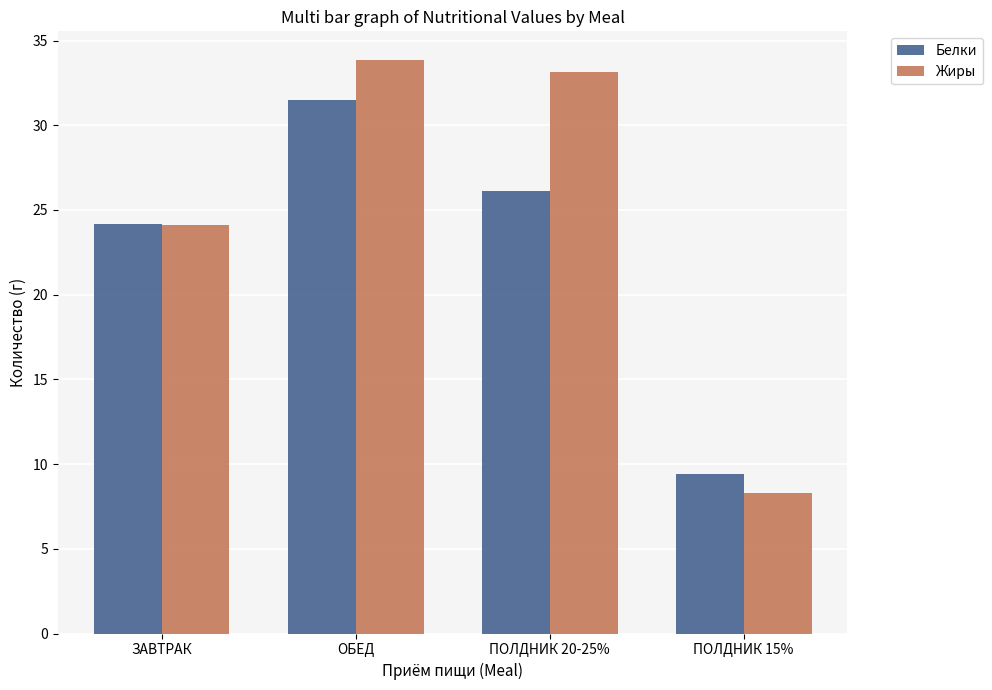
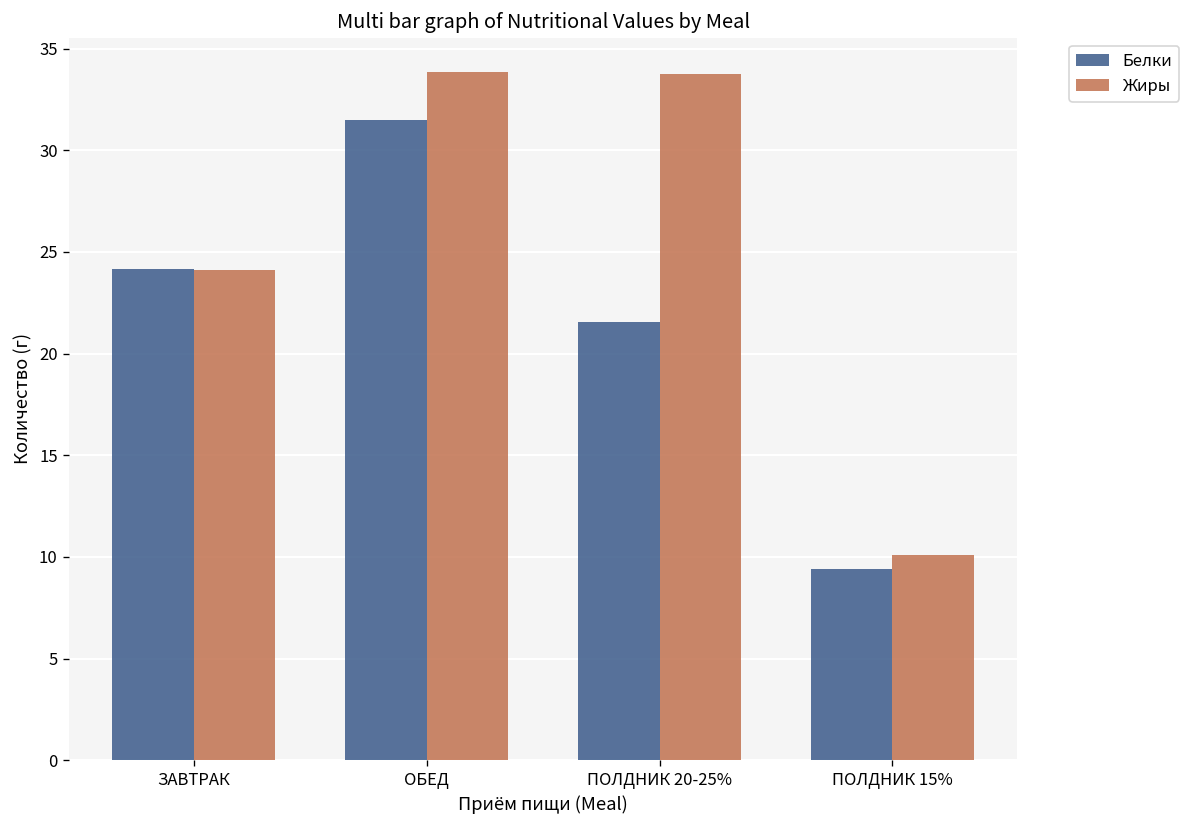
  {
    "Белки": {
      "ЗАВТРАК": 24.2,
      "ОБЕД": 31.5,
-     "ПОЛДНИК 20-25%": 26.1,
+     "ПОЛДНИК 20-25%": 21.6,
      "ПОЛДНИК 15%": 9.4
    },
    "Жиры": {
      "ЗАВТРАК": 24.1,
      "ОБЕД": 33.9,
-     "ПОЛДНИК 20-25%": 33.1,
-     "ПОЛДНИК 15%": 8.3
+     "ПОЛДНИК 20-25%": 33.8,
+     "ПОЛДНИК 15%": 10.1
    }
  }
